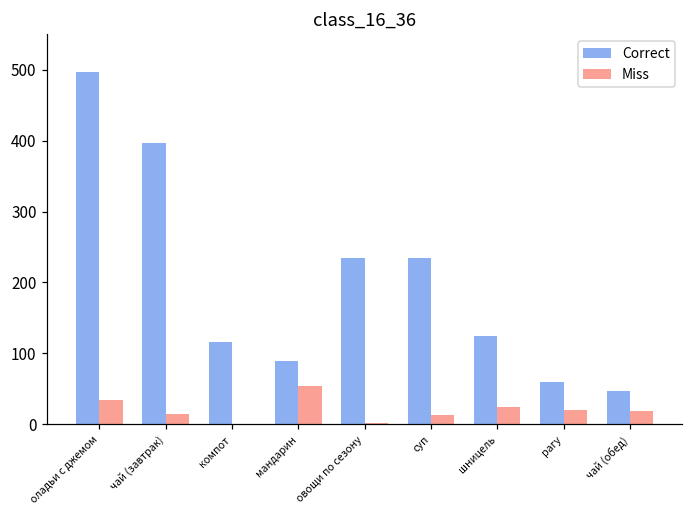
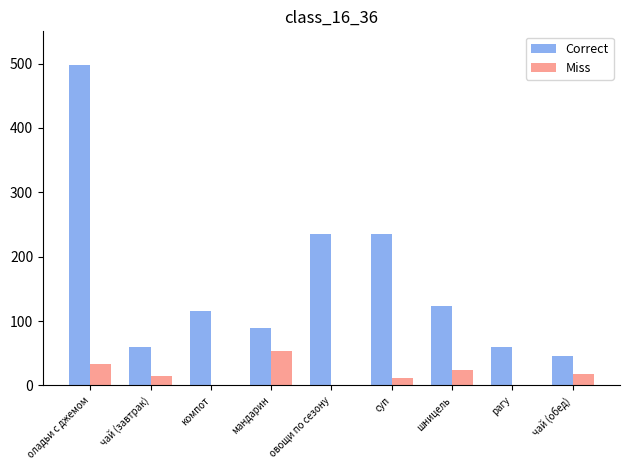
  {
    "Correct": {
      "оладьи с джемом": 500,
-     "чай (завтрак)": 400,
+     "чай (завтрак)": 60,
      "компот": 120,
      "мандарин": 90,
      "овощи по сезону": 240,
      "суп": 240,
      "шницель": 120,
      "рагу": 60,
      "чай (обед)": 50
    },
    "Miss": {
      "оладьи с джемом": 30,
      "чай (завтрак)": 10,
      "мандарин": 50,
      "суп": 10,
      "шницель": 20,
-     "рагу": 20,
+     "рагу": 0,
      "чай (обед)": 20
    }
  }
